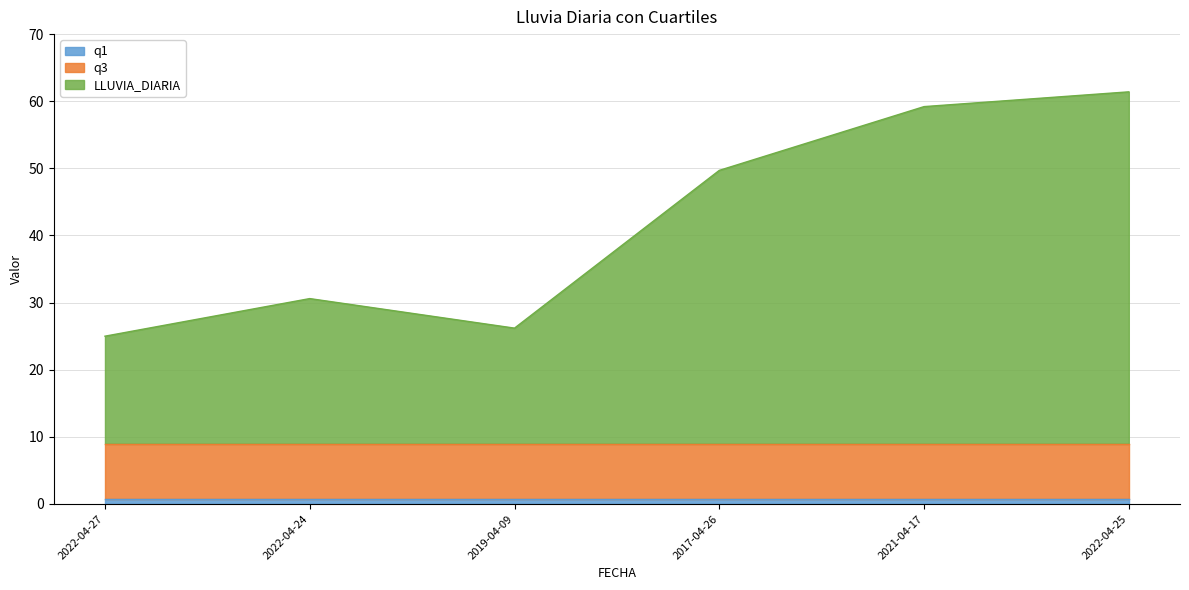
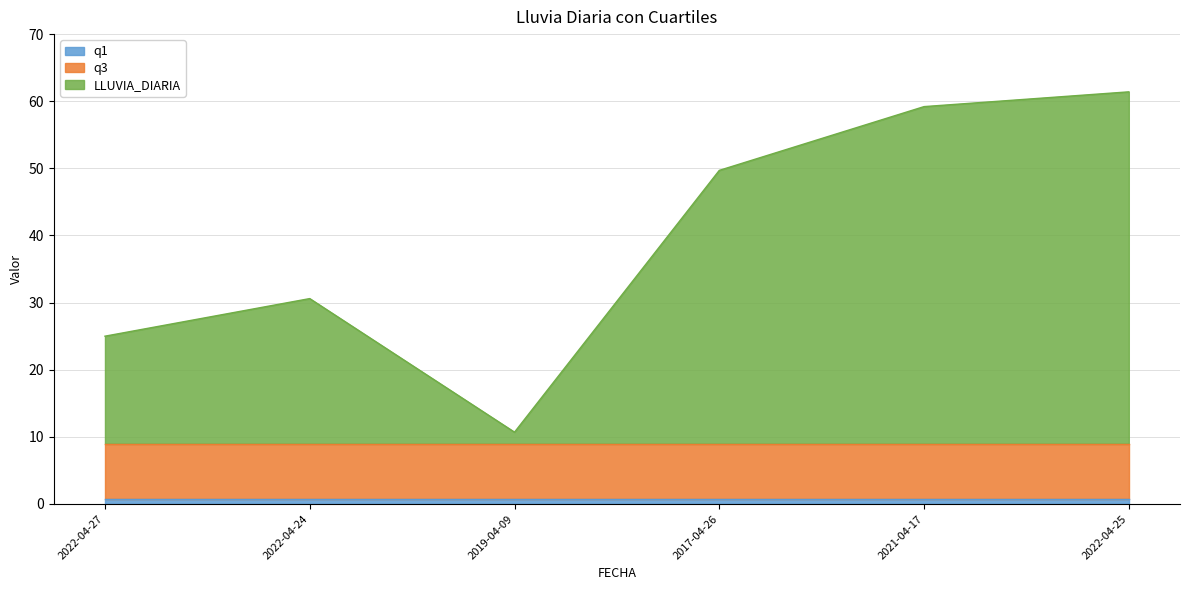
  {
    "q1": {
      "2022-04-27": 1,
      "2022-04-24": 1,
      "2019-04-09": 1,
      "2017-04-26": 1,
      "2021-04-17": 1,
      "2022-04-25": 1
    },
    "q3": {
      "2022-04-27": 9,
      "2022-04-24": 9,
      "2019-04-09": 9,
      "2017-04-26": 9,
      "2021-04-17": 9,
      "2022-04-25": 9
    },
    "LLUVIA_DIARIA": {
      "2022-04-27": 25,
      "2022-04-24": 31,
-     "2019-04-09": 26,
+     "2019-04-09": 11,
      "2017-04-26": 50,
      "2021-04-17": 59,
      "2022-04-25": 61
    }
  }
